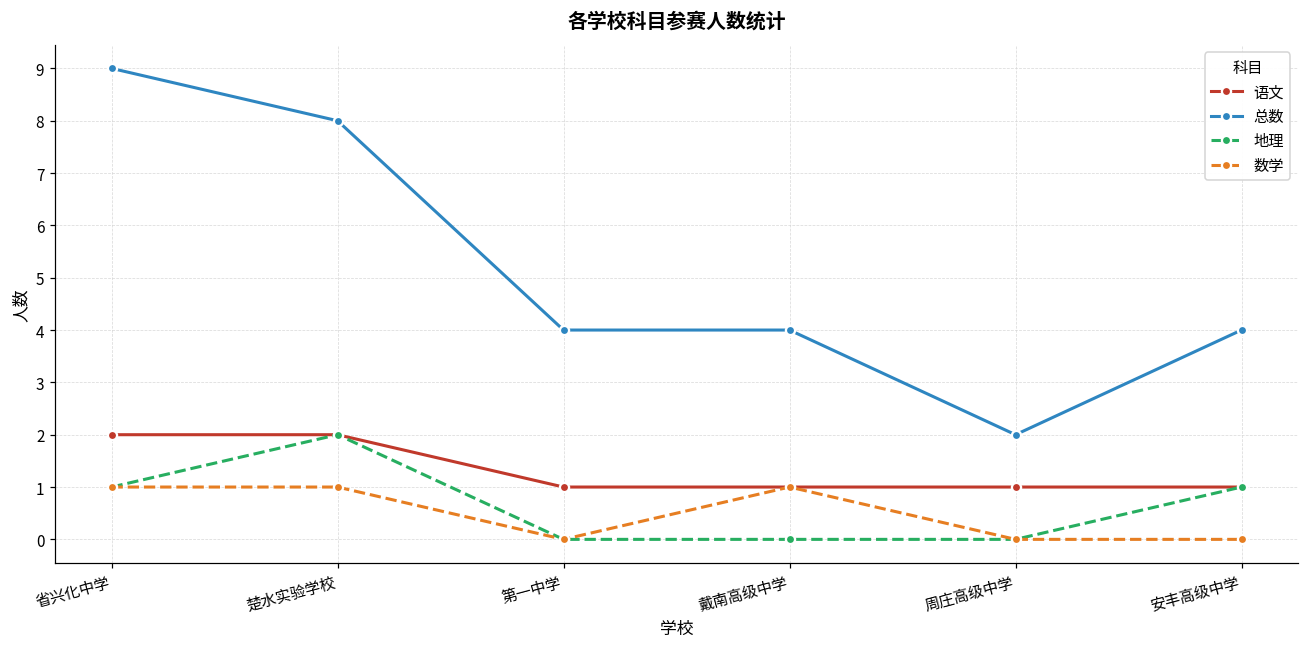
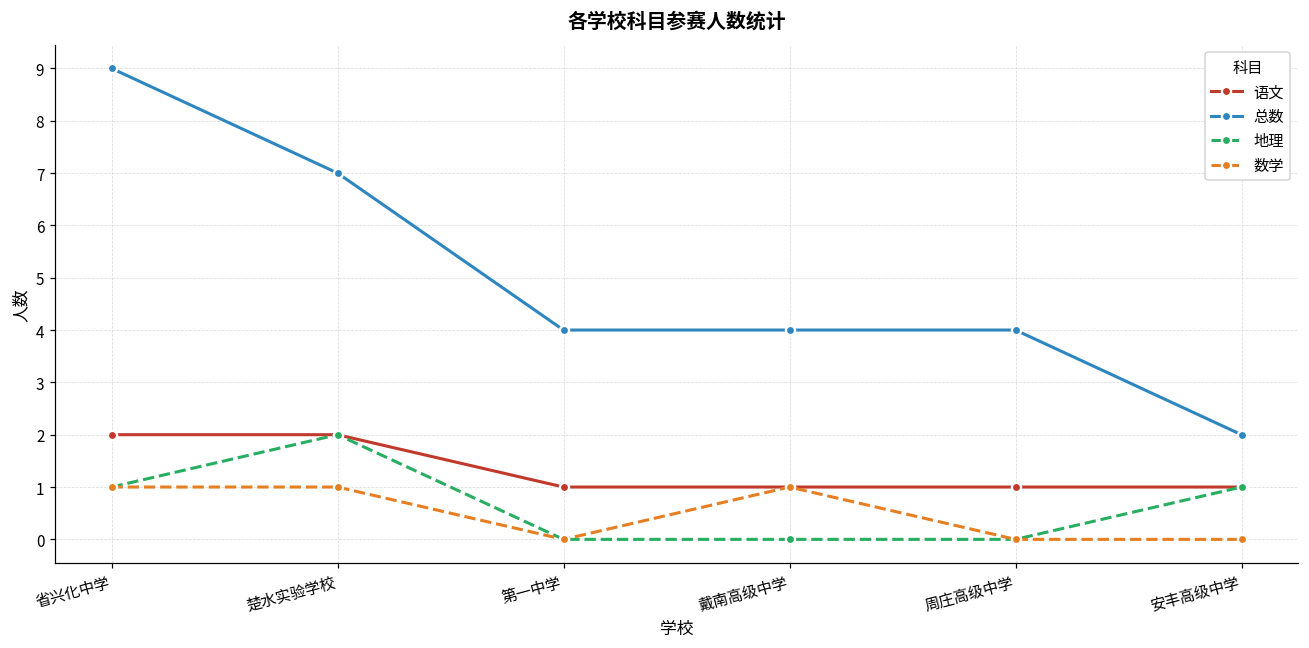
  {
    "语文": {
      "省兴化中学": 2,
      "第一中学": 1,
      "周庄高级中学": 1
    },
    "总数": {
      "省兴化中学": 9,
-     "楚水实验学校": 8,
+     "楚水实验学校": 7,
      "第一中学": 4,
      "戴南高级中学": 4,
-     "周庄高级中学": 2,
-     "安丰高级中学": 4
+     "周庄高级中学": 4,
+     "安丰高级中学": 2
    },
    "地理": {
      "戴南高级中学": 0
    },
    "数学": {
      "楚水实验学校": 1,
      "安丰高级中学": 0
    }
  }
